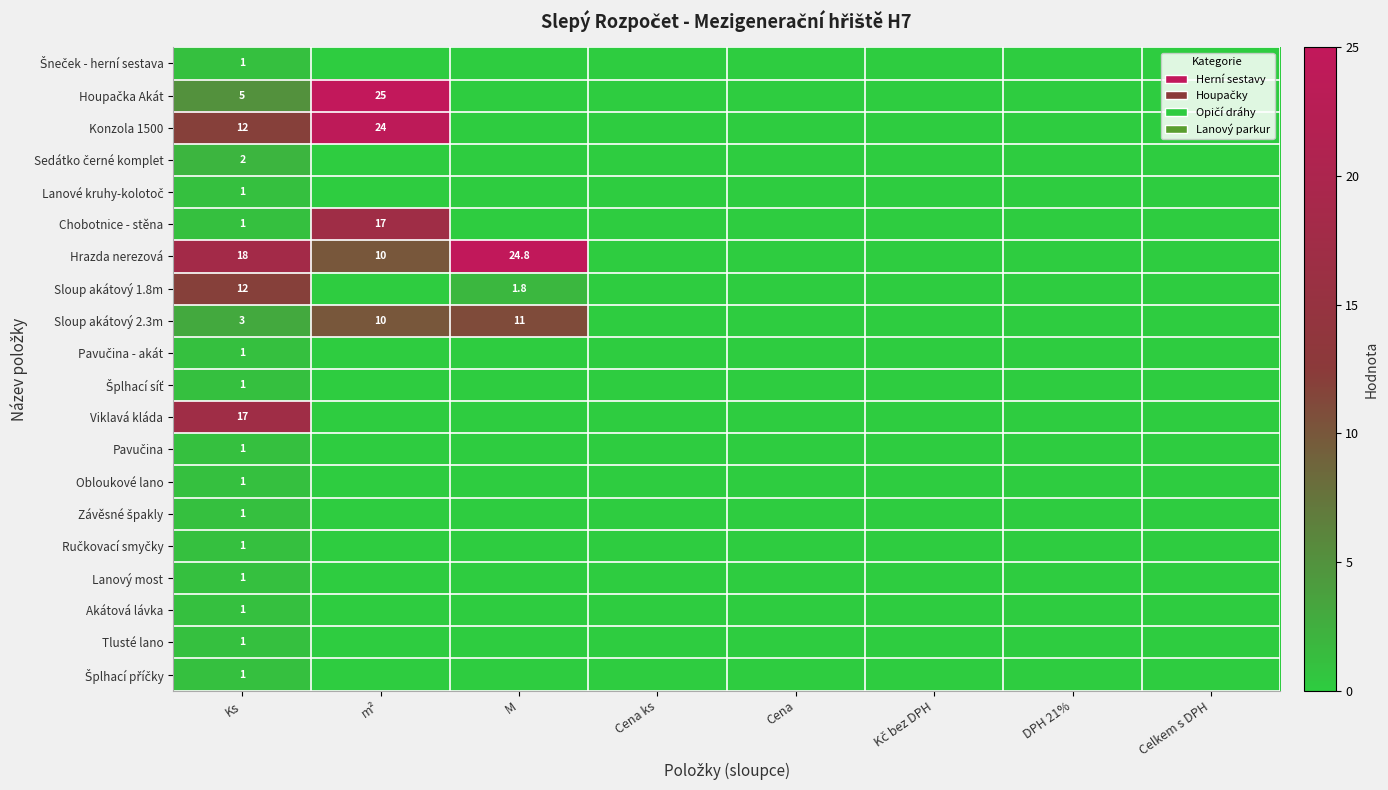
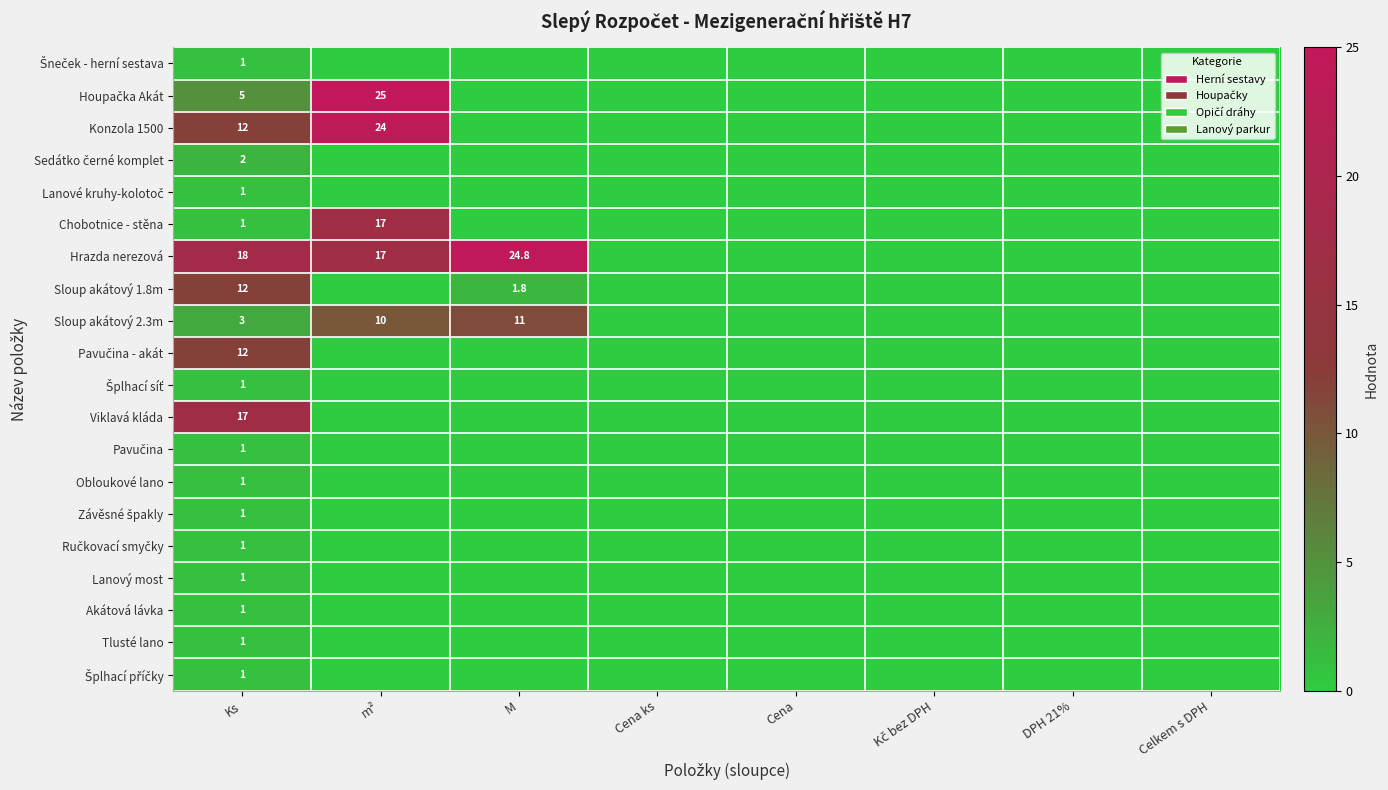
  {
    "Šneček - herní sestava": {
      "Ks": 1
    },
    "Houpačka Akát": {
      "Ks": 5,
      "m²": 25
    },
    "Konzola 1500": {
      "Ks": 12,
      "m²": 24
    },
    "Sedátko černé komplet": {
      "Ks": 2
    },
    "Lanové kruhy-kolotoč": {
      "Ks": 1
    },
    "Chobotnice - stěna": {
      "Ks": 1,
      "m²": 17
    },
    "Hrazda nerezová": {
      "Ks": 18,
-     "m²": 10,
+     "m²": 17,
      "M": 24.8
    },
    "Sloup akátový 1.8m": {
      "Ks": 12,
      "M": 1.8
    },
    "Sloup akátový 2.3m": {
      "Ks": 3,
      "m²": 10,
      "M": 11
    },
    "Pavučina - akát": {
-     "Ks": 1
+     "Ks": 12
    },
    "Šplhací síť": {
      "Ks": 1
    },
    "Viklavá kláda": {
      "Ks": 17
    },
    "Pavučina": {
      "Ks": 1
    },
    "Obloukové lano": {
      "Ks": 1
    },
    "Závěsné špakly": {
      "Ks": 1
    },
    "Ručkovací smyčky": {
      "Ks": 1
    },
    "Lanový most": {
      "Ks": 1
    },
    "Akátová lávka": {
      "Ks": 1
    },
    "Tlusté lano": {
      "Ks": 1
    },
    "Šplhací příčky": {
      "Ks": 1
    }
  }
